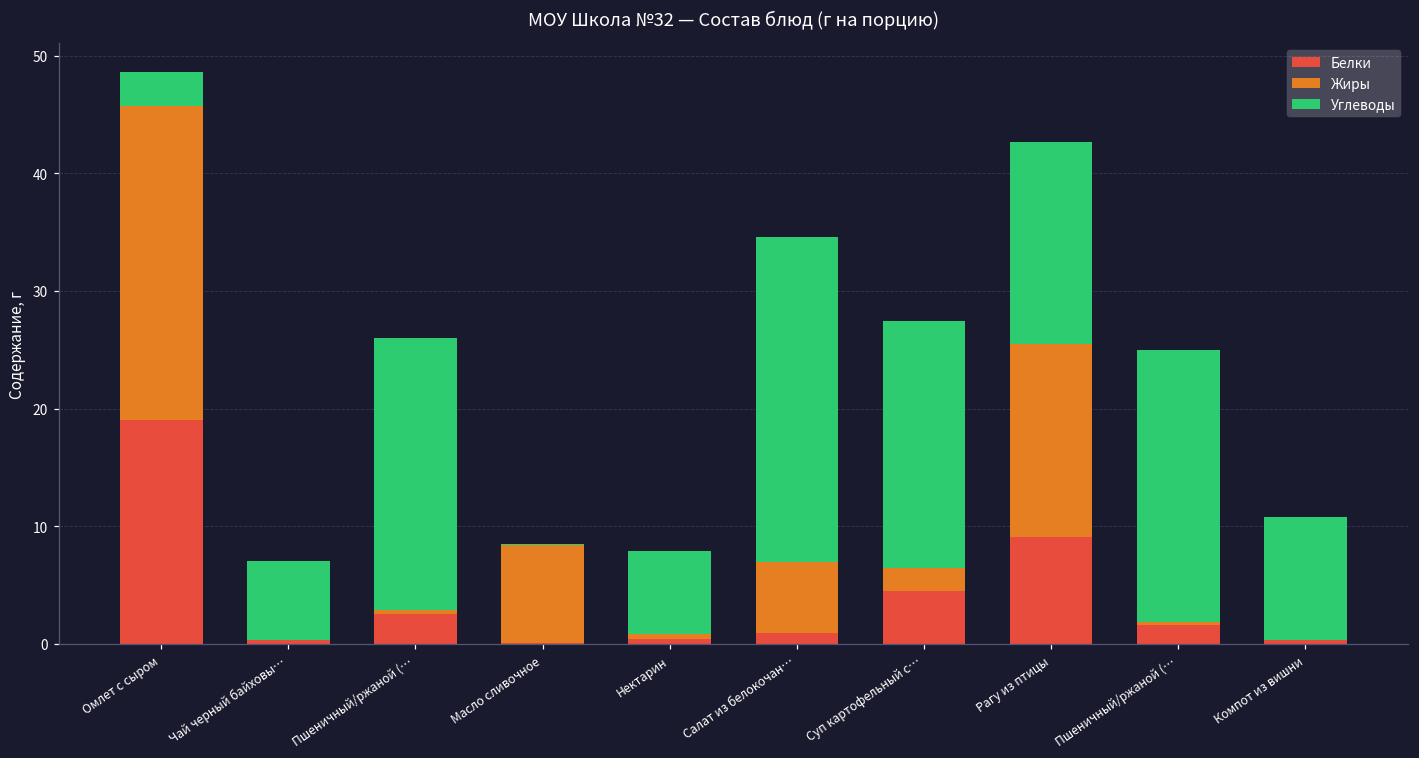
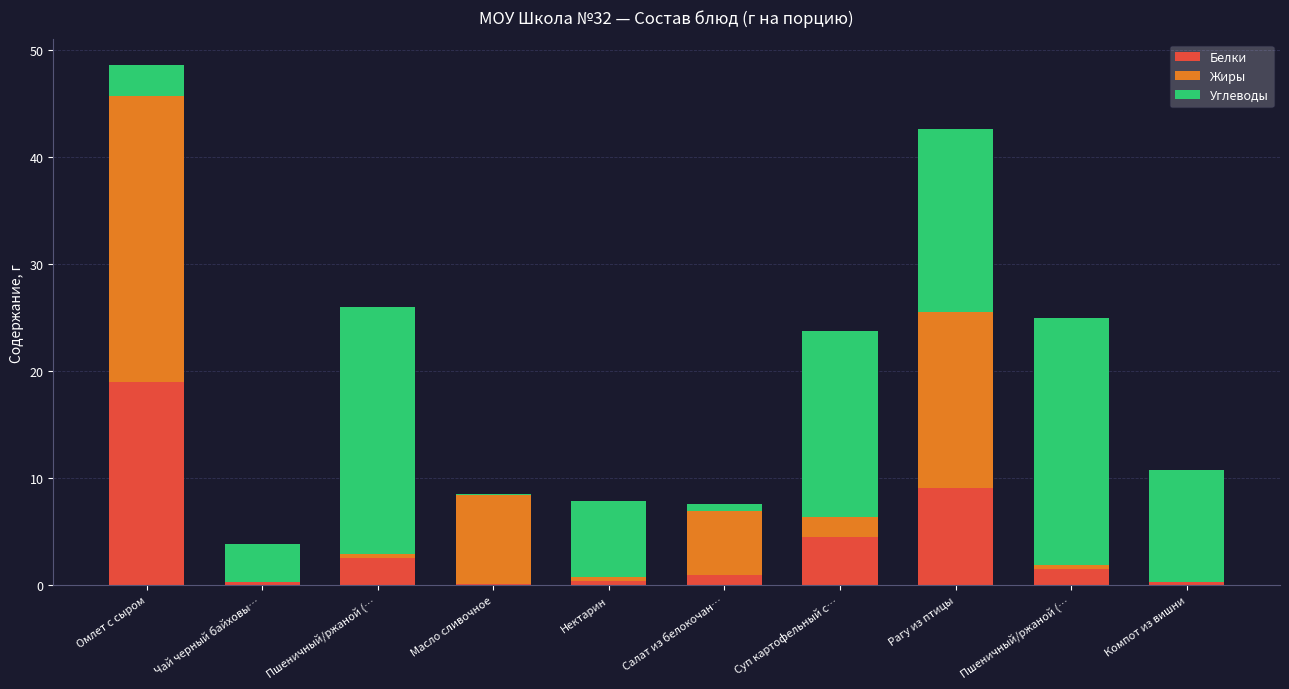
  {
    "Углеводы": {
      "Омлет с сыром": 2.9,
-     "Чай черный байховы…": 6.7,
+     "Чай черный байховы…": 3.6,
      "Нектарин": 7.1,
-     "Салат из белокочан…": 27.6,
-     "Суп картофельный с…": 21.0,
+     "Салат из белокочан…": 0.6,
+     "Суп картофельный с…": 17.4,
      "Рагу из птицы": 17.1,
      "Компот из вишни": 10.5
    }
  }
